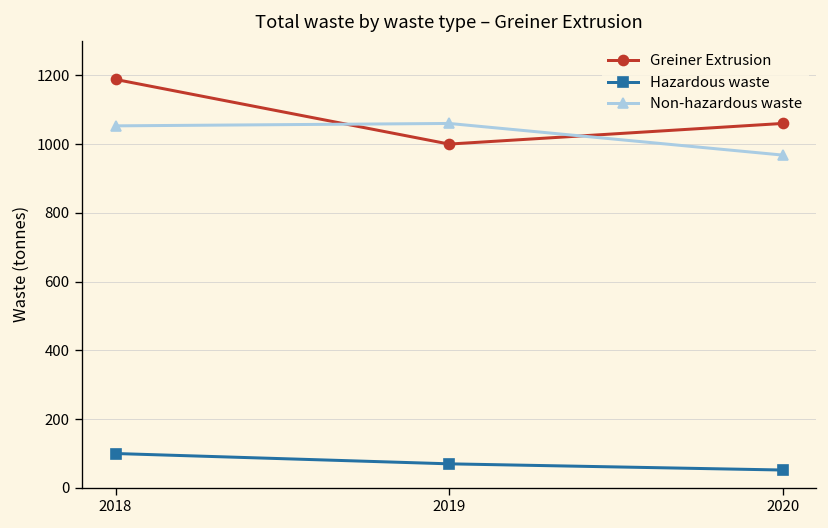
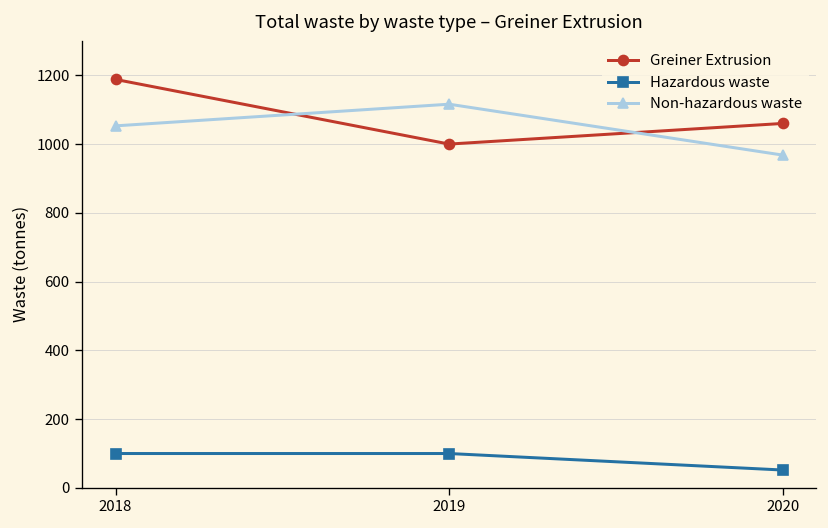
  {
    "Greiner Extrusion": {
      "2018": 1190,
      "2019": 1000,
      "2020": 1060
    },
    "Hazardous waste": {
      "2018": 100,
-     "2019": 70,
+     "2019": 100,
      "2020": 50
    },
    "Non-hazardous waste": {
      "2018": 1050,
-     "2019": 1060,
+     "2019": 1120,
      "2020": 970
    }
  }
